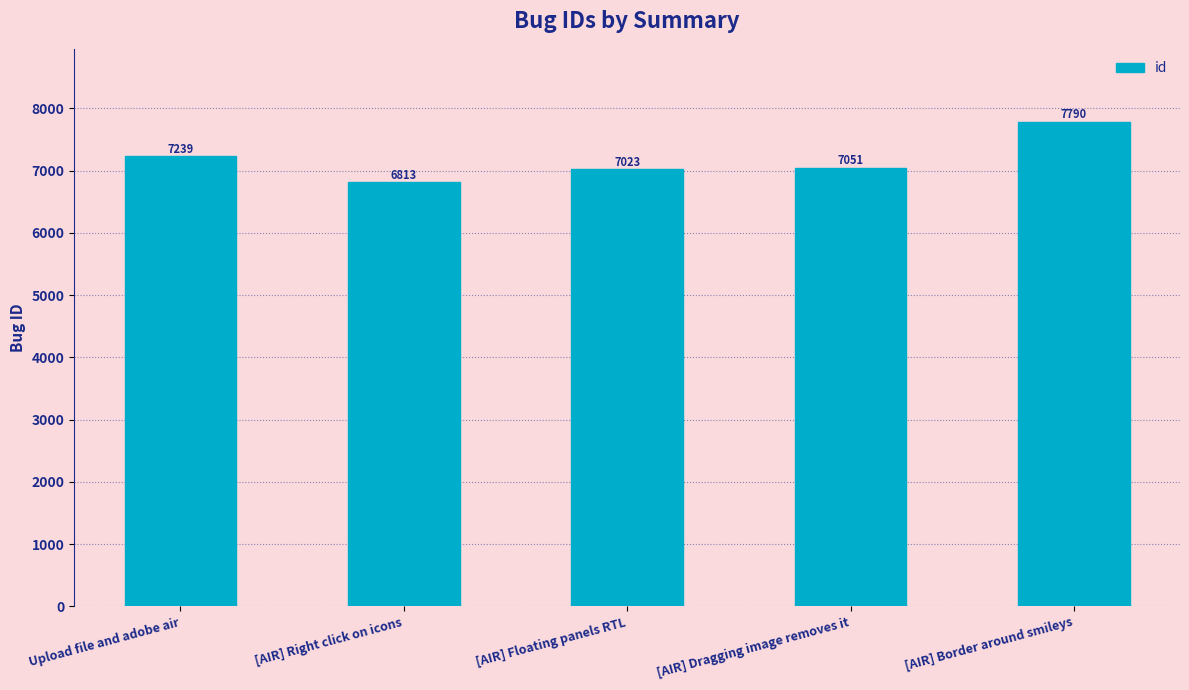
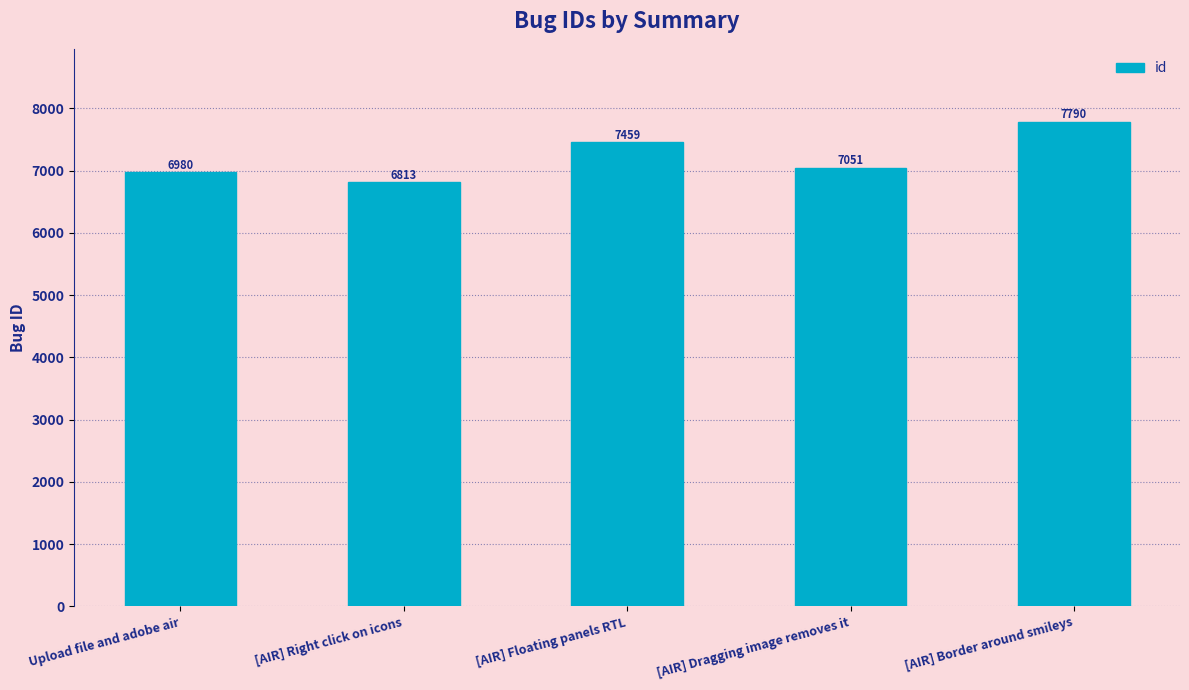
  {
-   "Upload file and adobe air": 7239,
+   "Upload file and adobe air": 6980,
    "[AIR] Right click on icons": 6813,
-   "[AIR] Floating panels RTL": 7023,
+   "[AIR] Floating panels RTL": 7459,
    "[AIR] Dragging image removes it": 7051,
    "[AIR] Border around smileys": 7790
  }
